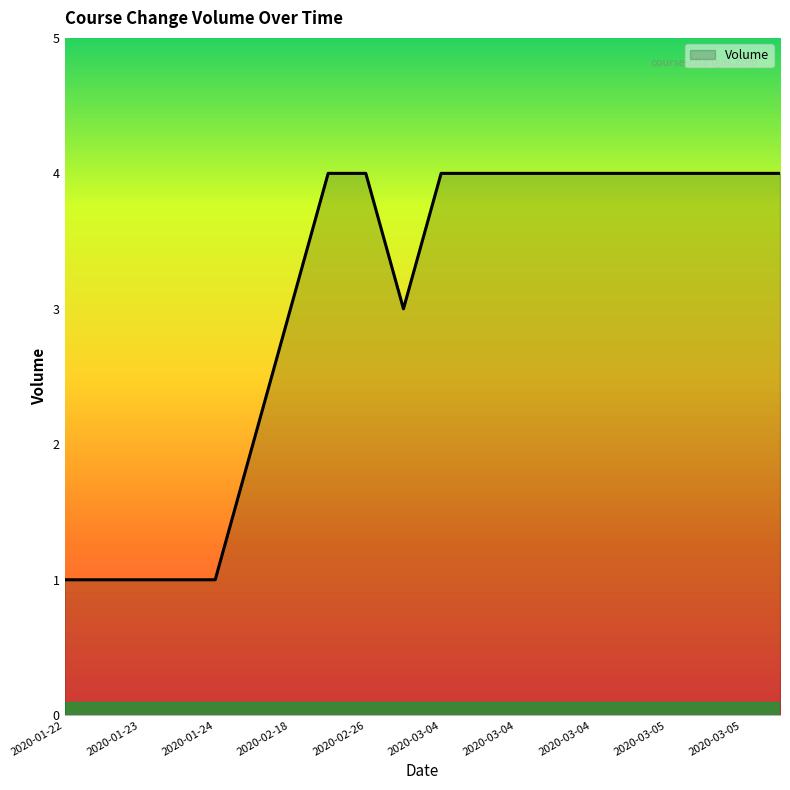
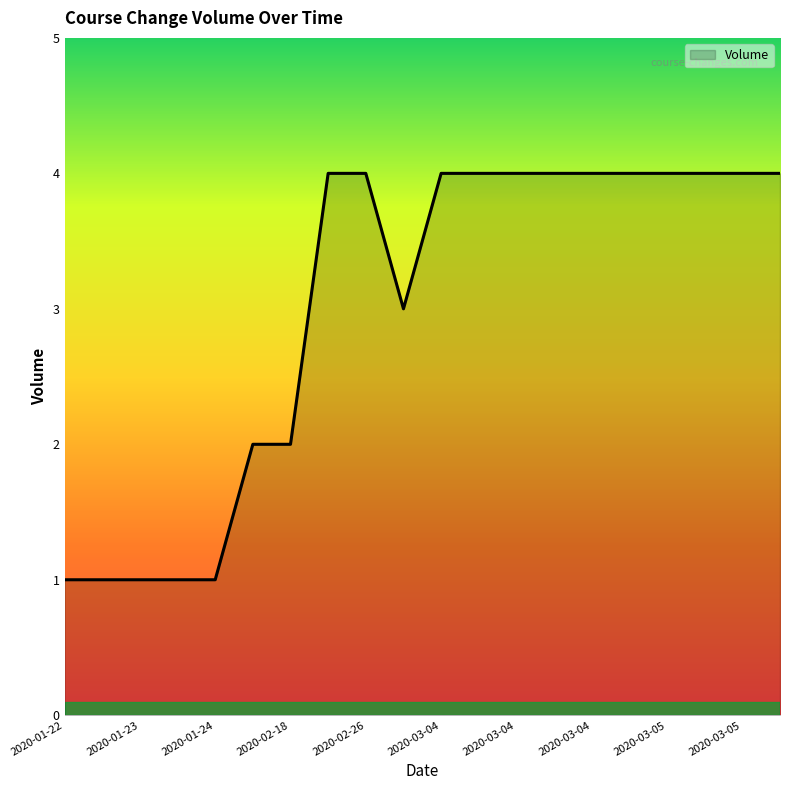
  {
    "2020-01-22": 1,
    "2020-01-23": 1,
    "2020-01-24": 1,
-   "2020-02-18": 3,
+   "2020-02-18": 2,
    "2020-02-26": 4
  }
